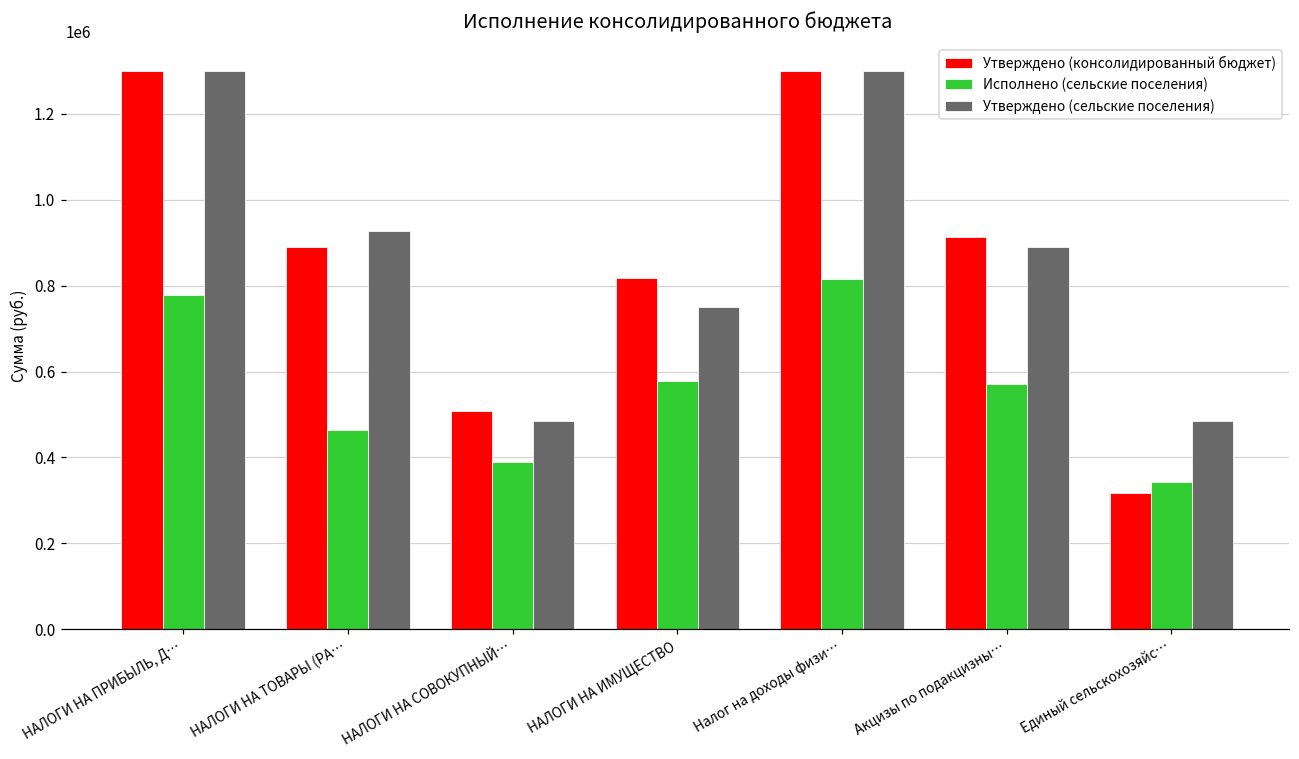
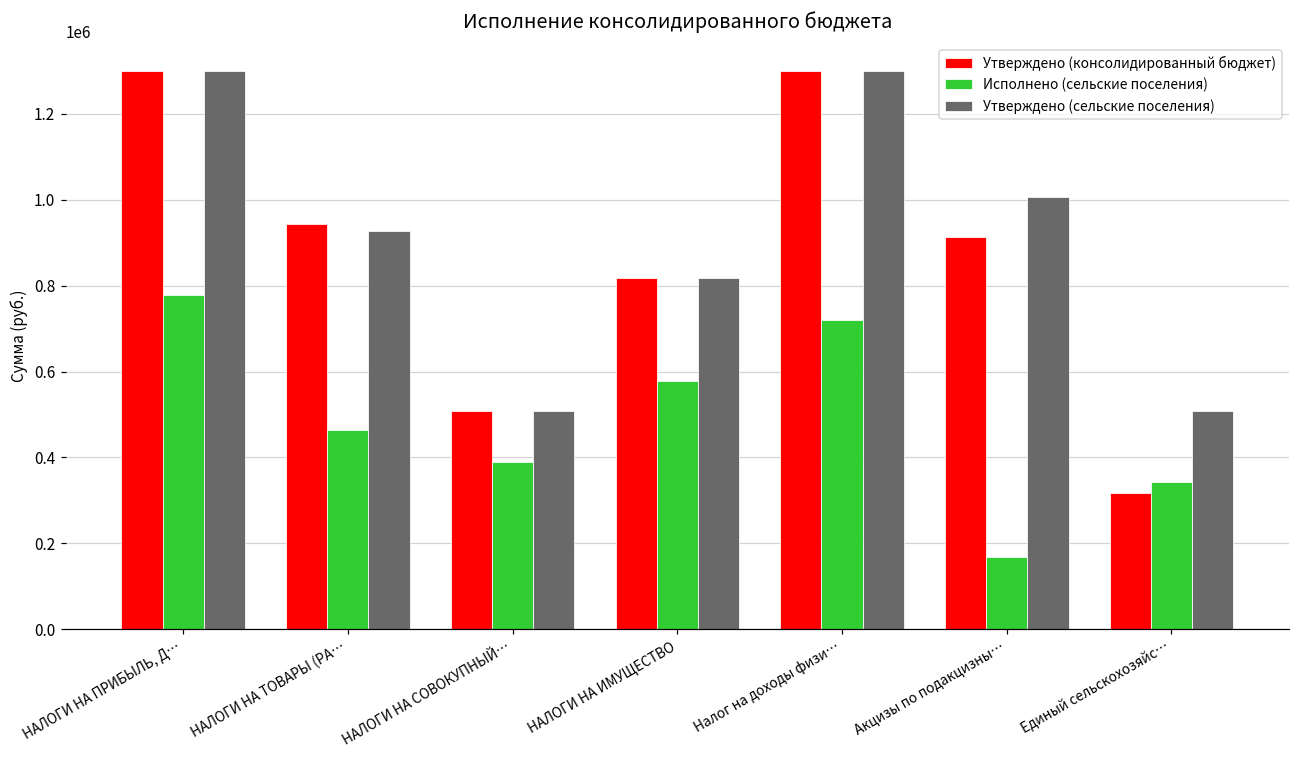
  {
    "Утверждено (консолидированный бюджет)": {
      "НАЛОГИ НА ПРИБЫЛЬ, Д…": 1300000,
-     "НАЛОГИ НА ТОВАРЫ (РА…": 890000,
+     "НАЛОГИ НА ТОВАРЫ (РА…": 940000,
      "НАЛОГИ НА СОВОКУПНЫЙ…": 510000,
      "НАЛОГИ НА ИМУЩЕСТВО": 820000,
      "Налог на доходы физи…": 1300000,
      "Акцизы по подакцизны…": 910000,
      "Единый сельскохозяйс…": 320000
    },
    "Исполнено (сельские поселения)": {
      "НАЛОГИ НА ПРИБЫЛЬ, Д…": 780000,
      "НАЛОГИ НА ТОВАРЫ (РА…": 460000,
      "НАЛОГИ НА СОВОКУПНЫЙ…": 390000,
      "НАЛОГИ НА ИМУЩЕСТВО": 580000,
-     "Налог на доходы физи…": 820000,
-     "Акцизы по подакцизны…": 570000,
+     "Налог на доходы физи…": 720000,
+     "Акцизы по подакцизны…": 170000,
      "Единый сельскохозяйс…": 340000
    },
    "Утверждено (сельские поселения)": {
      "НАЛОГИ НА ПРИБЫЛЬ, Д…": 1300000,
      "НАЛОГИ НА ТОВАРЫ (РА…": 930000,
-     "НАЛОГИ НА СОВОКУПНЫЙ…": 480000,
-     "НАЛОГИ НА ИМУЩЕСТВО": 750000,
+     "НАЛОГИ НА СОВОКУПНЫЙ…": 510000,
+     "НАЛОГИ НА ИМУЩЕСТВО": 820000,
      "Налог на доходы физи…": 1300000,
-     "Акцизы по подакцизны…": 890000,
-     "Единый сельскохозяйс…": 480000
+     "Акцизы по подакцизны…": 1010000,
+     "Единый сельскохозяйс…": 510000
    }
  }
